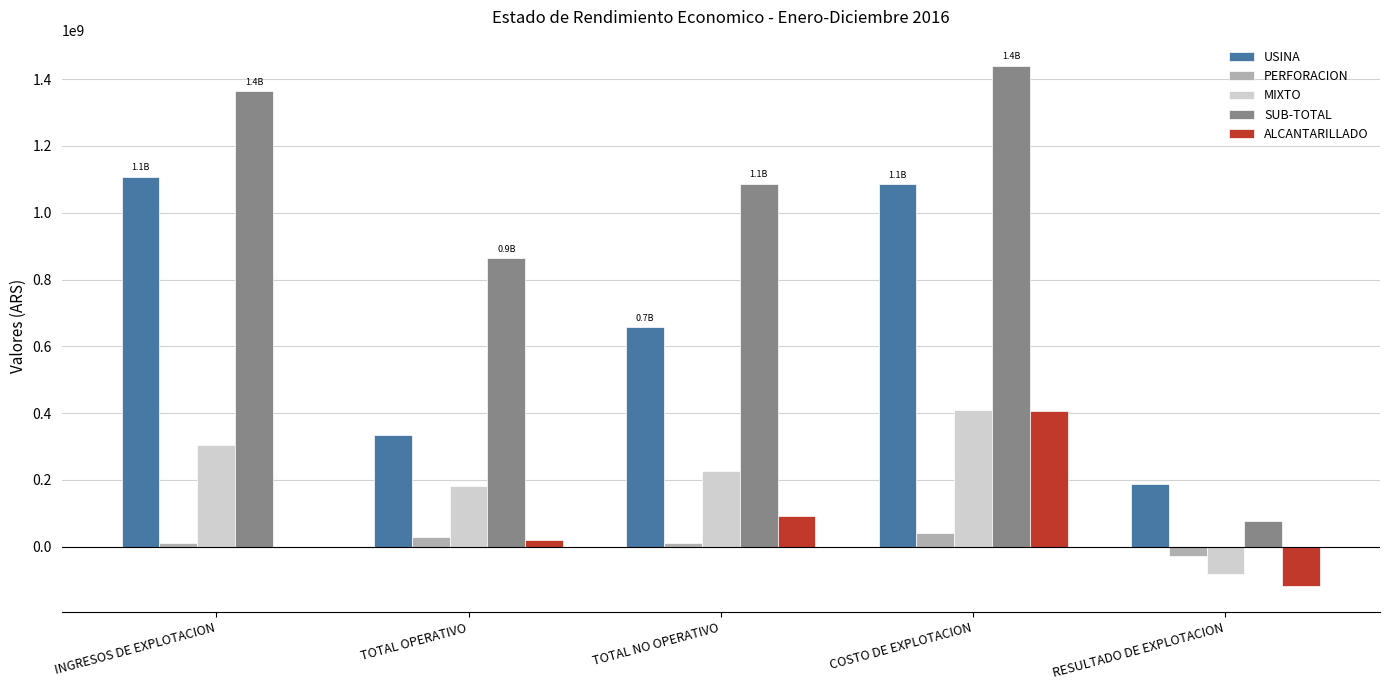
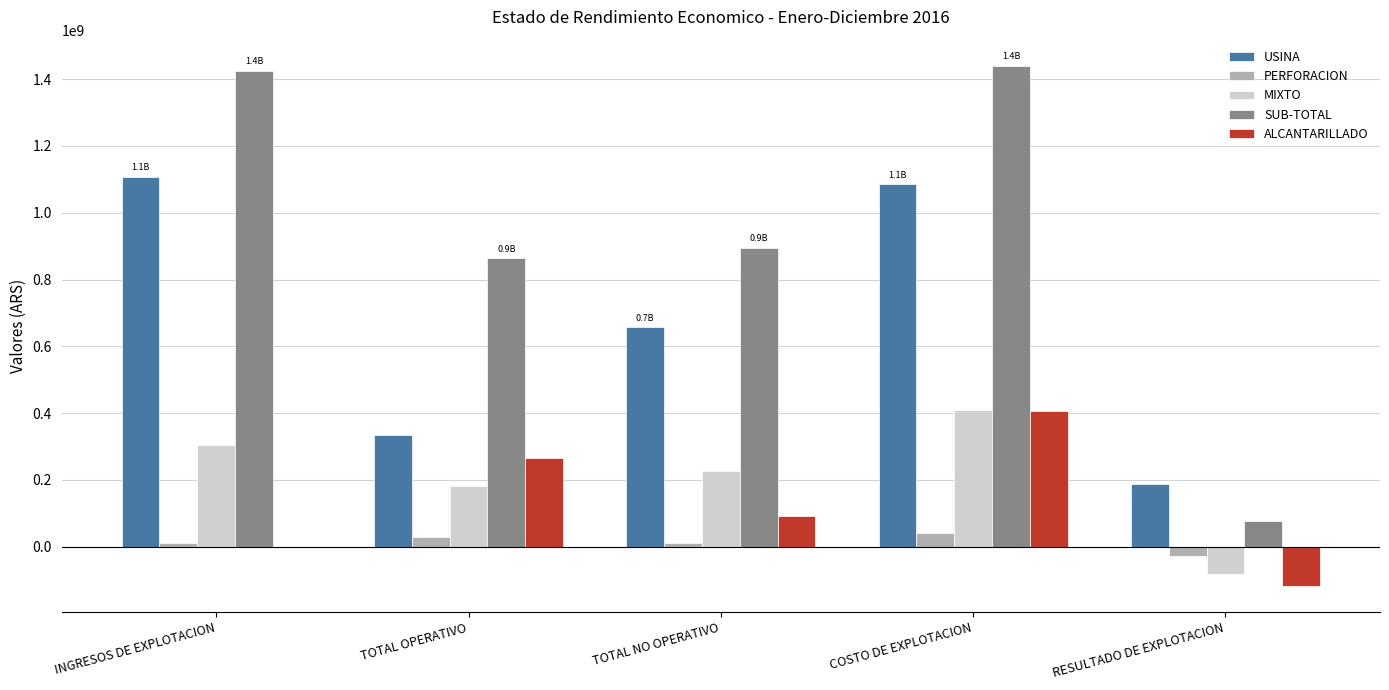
  {
    "USINA": {
      "INGRESOS DE EXPLOTACION": "1.1B",
      "TOTAL NO OPERATIVO": "0.7B",
      "COSTO DE EXPLOTACION": "1.1B"
    },
    "SUB-TOTAL": {
-     "INGRESOS DE EXPLOTACION": "1360000000",
+     "INGRESOS DE EXPLOTACION": "1420000000",
      "TOTAL OPERATIVO": "0.9B",
-     "TOTAL NO OPERATIVO": "1.1B",
+     "TOTAL NO OPERATIVO": "0.9B",
      "COSTO DE EXPLOTACION": "1.4B"
    },
    "ALCANTARILLADO": {
      "INGRESOS DE EXPLOTACION": "0",
-     "TOTAL OPERATIVO": "20000000",
+     "TOTAL OPERATIVO": "260000000",
      "TOTAL NO OPERATIVO": "90000000",
      "COSTO DE EXPLOTACION": "410000000",
      "RESULTADO DE EXPLOTACION": "-120000000"
    }
  }
